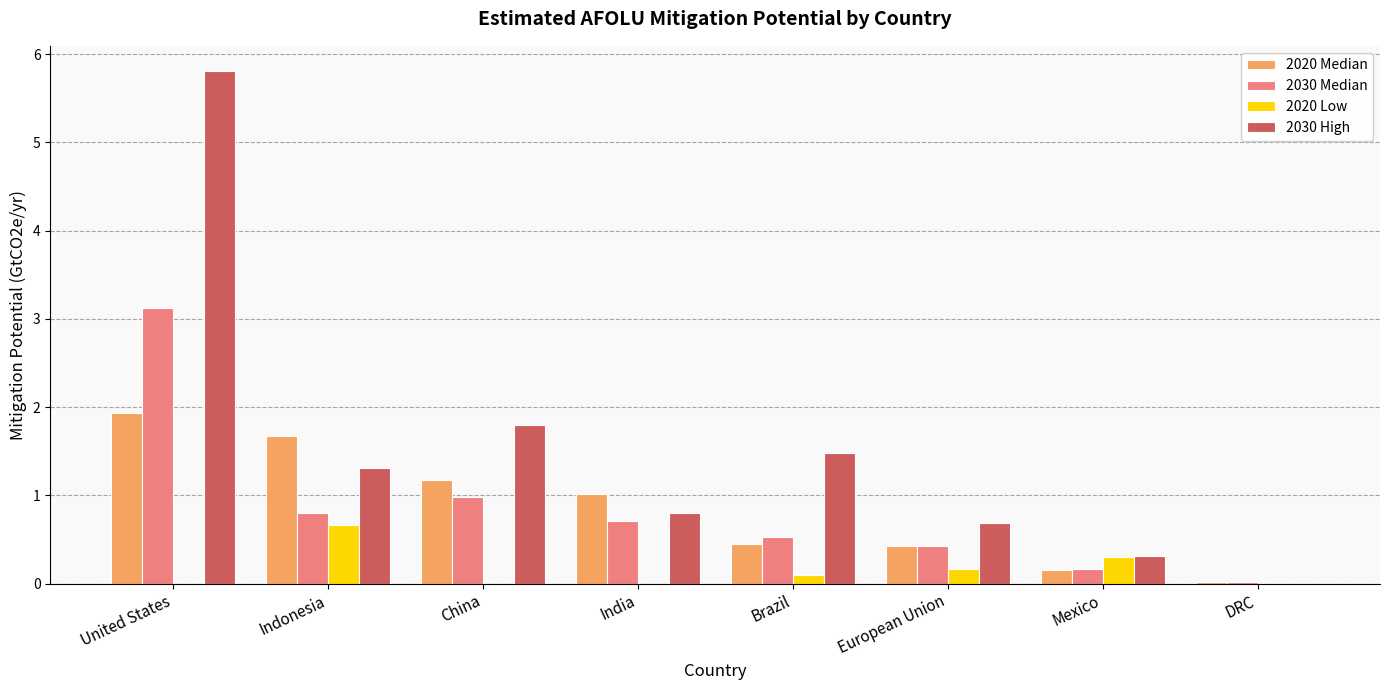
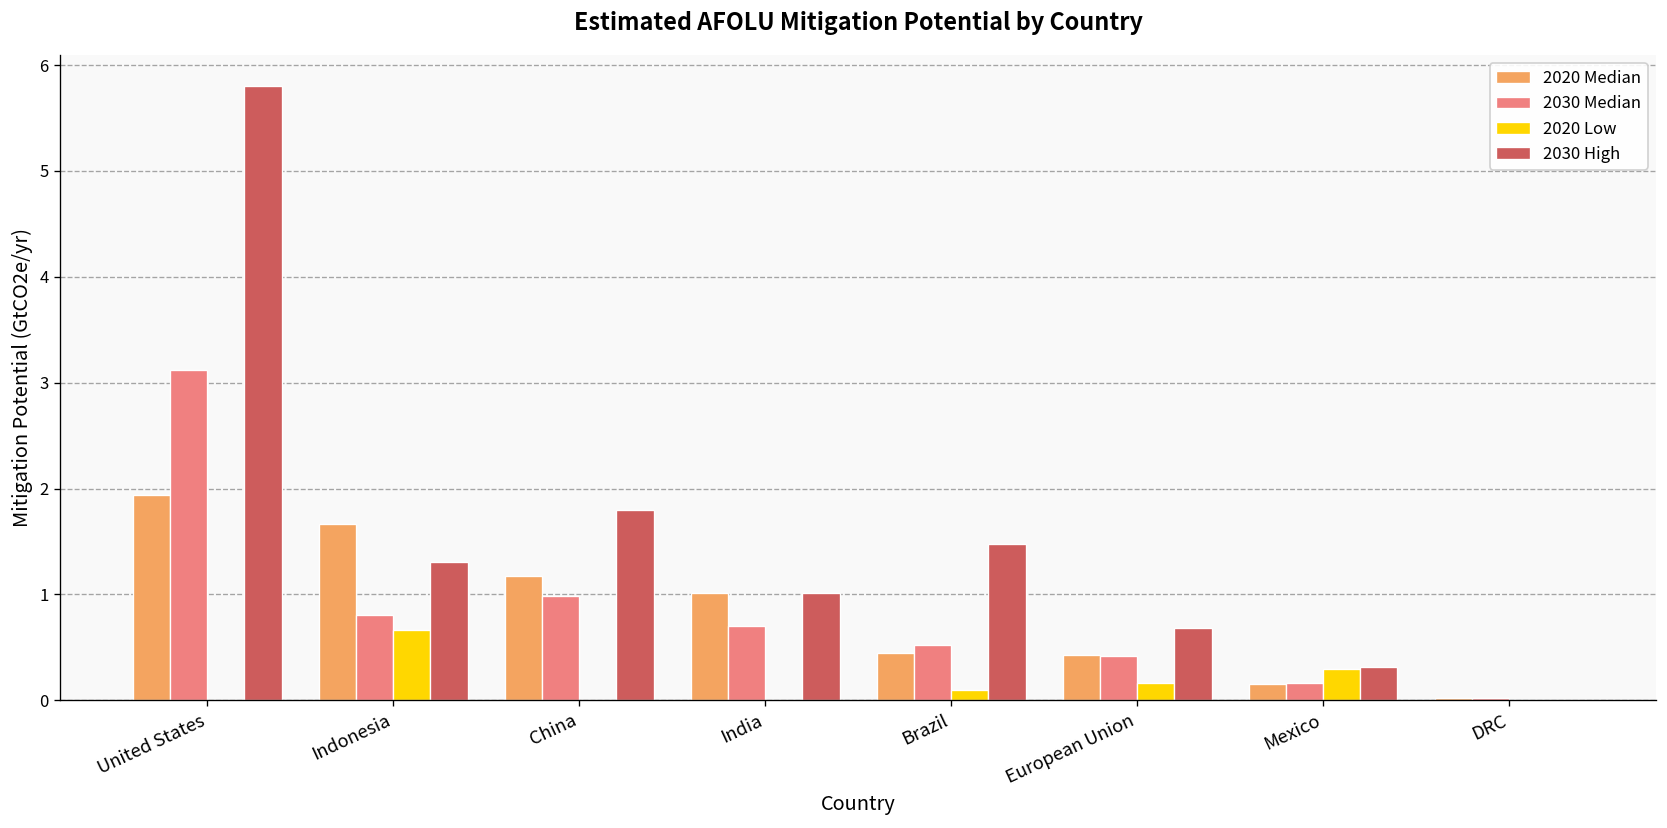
  {
    "2020 Low": {
      "United States": 0.0,
      "Indonesia": 0.7,
      "China": 0.0,
      "India": 0.0,
      "Brazil": 0.1,
      "European Union": 0.2,
      "Mexico": 0.3,
      "DRC": 0.0
    },
    "2030 High": {
      "United States": 5.8,
      "Indonesia": 1.3,
      "China": 1.8,
-     "India": 0.8,
+     "India": 1.0,
      "Brazil": 1.5,
      "European Union": 0.7,
      "Mexico": 0.3,
      "DRC": 0.0
    }
  }
